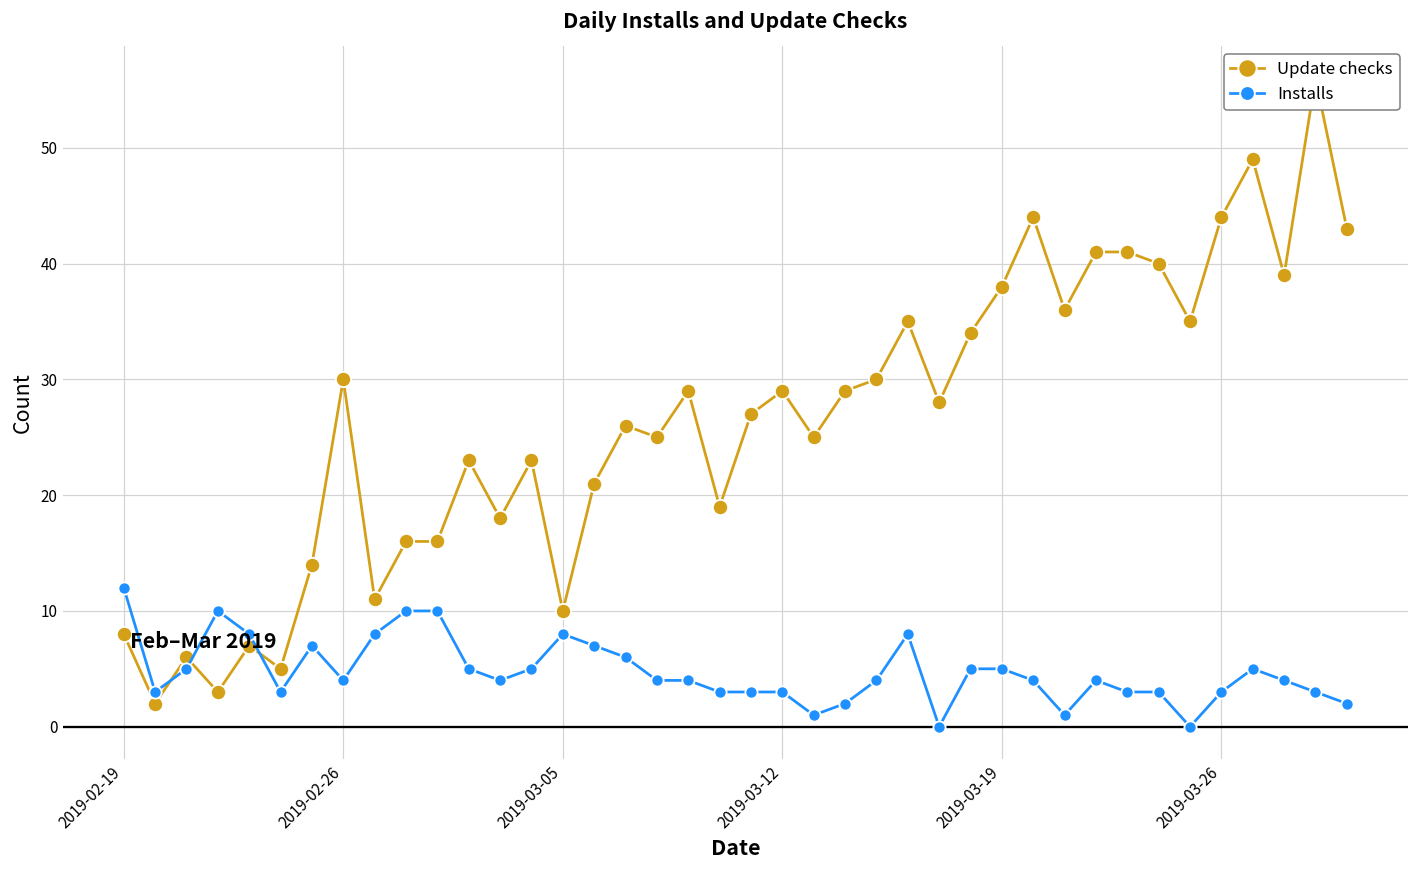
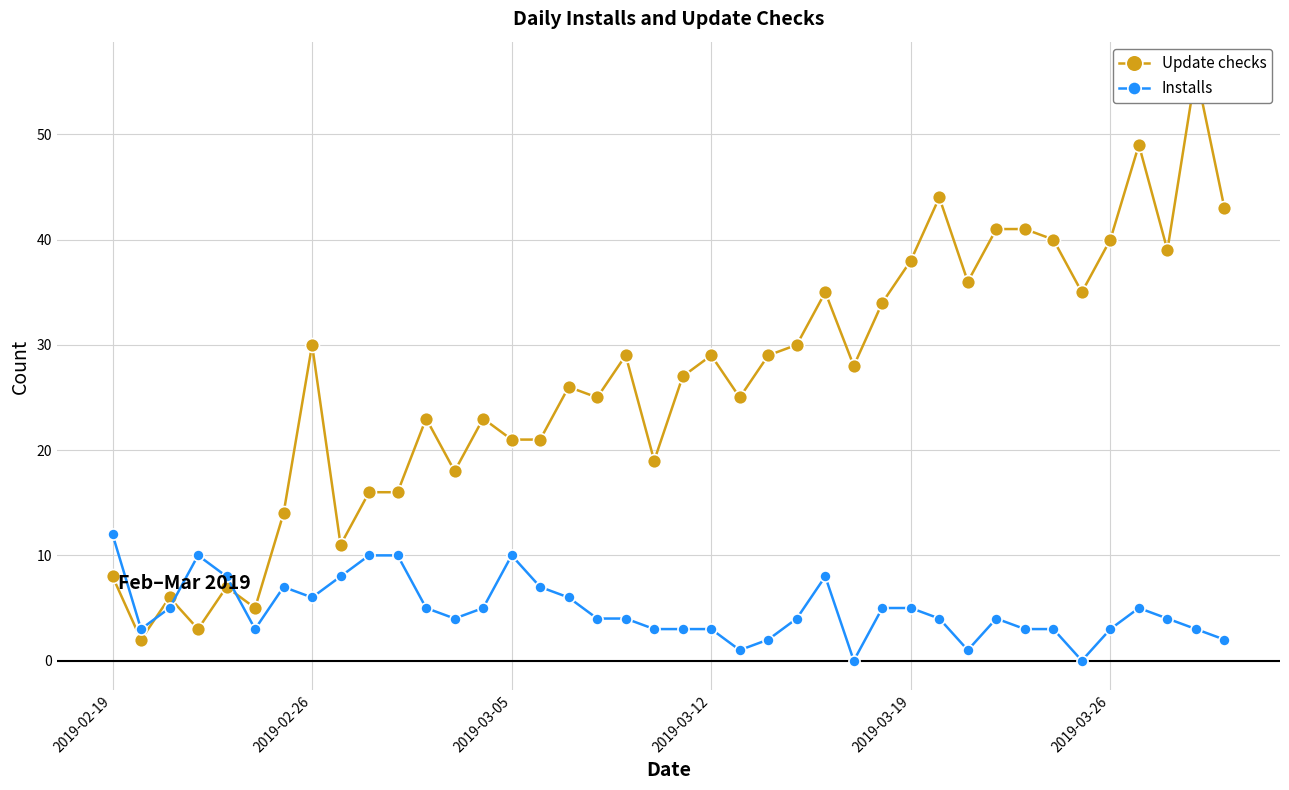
  {
    "Update checks": {
      "2019-02-19": 8,
      "2019-02-26": 30,
-     "2019-03-05": 10,
+     "2019-03-05": 21,
      "2019-03-12": 29,
      "2019-03-19": 38,
-     "2019-03-26": 44
+     "2019-03-26": 40
    },
    "Installs": {
      "2019-02-19": 12,
-     "2019-02-26": 4,
-     "2019-03-05": 8,
+     "2019-02-26": 6,
+     "2019-03-05": 10,
      "2019-03-12": 3,
      "2019-03-19": 5,
      "2019-03-26": 3
    }
  }
